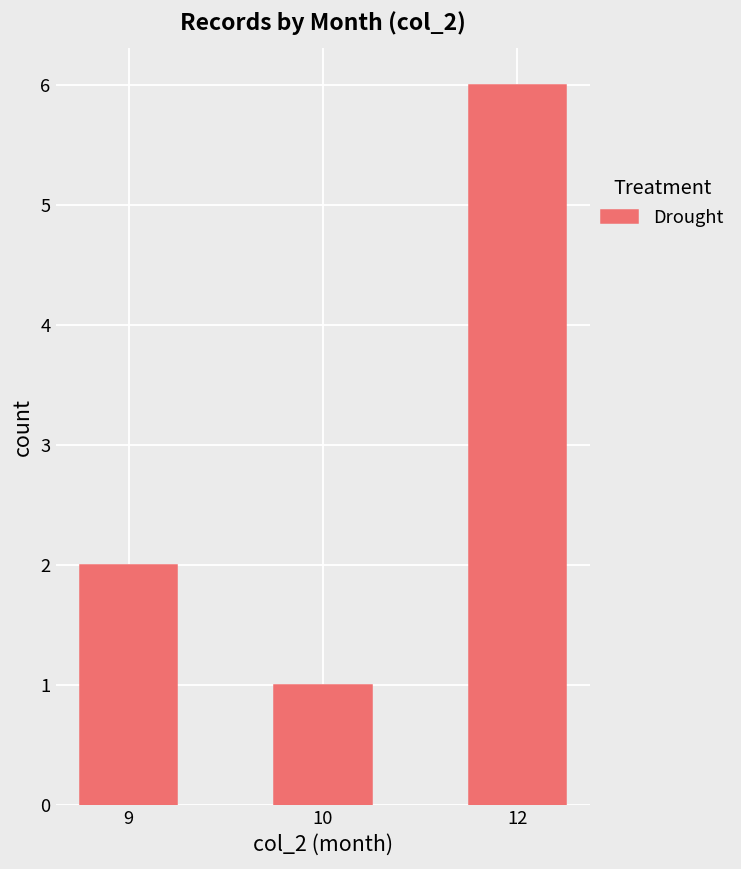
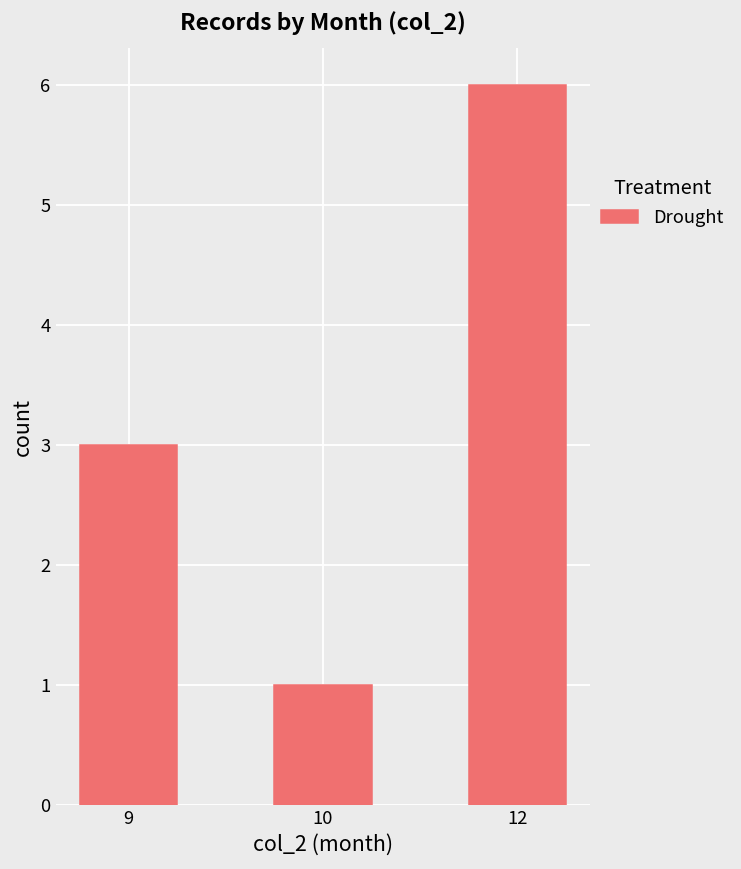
  {
-   "9": 2,
+   "9": 3,
    "10": 1,
    "12": 6
  }
